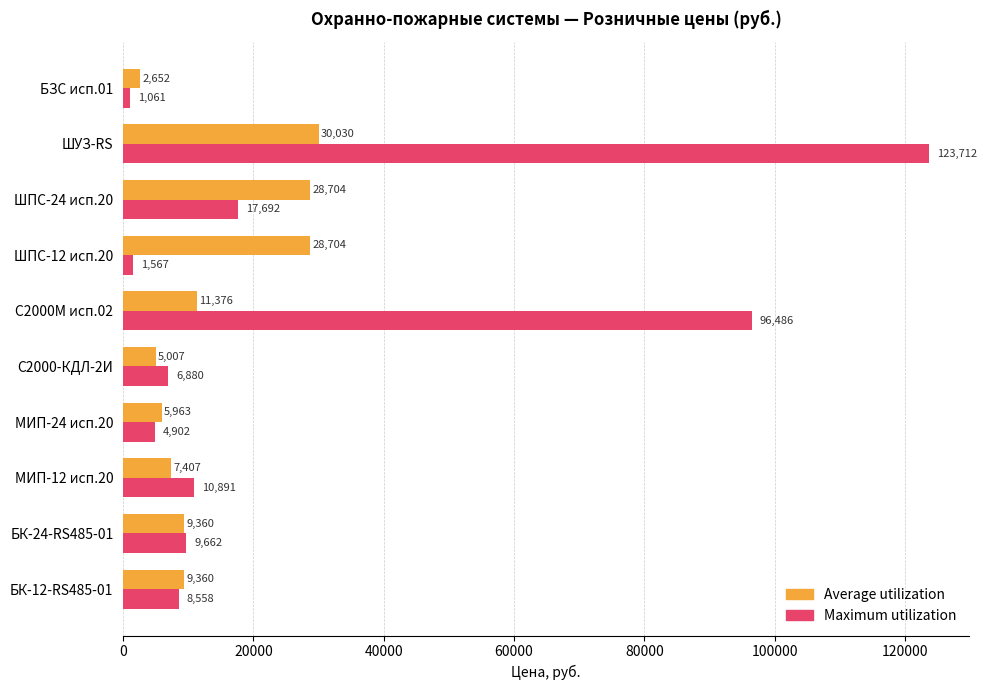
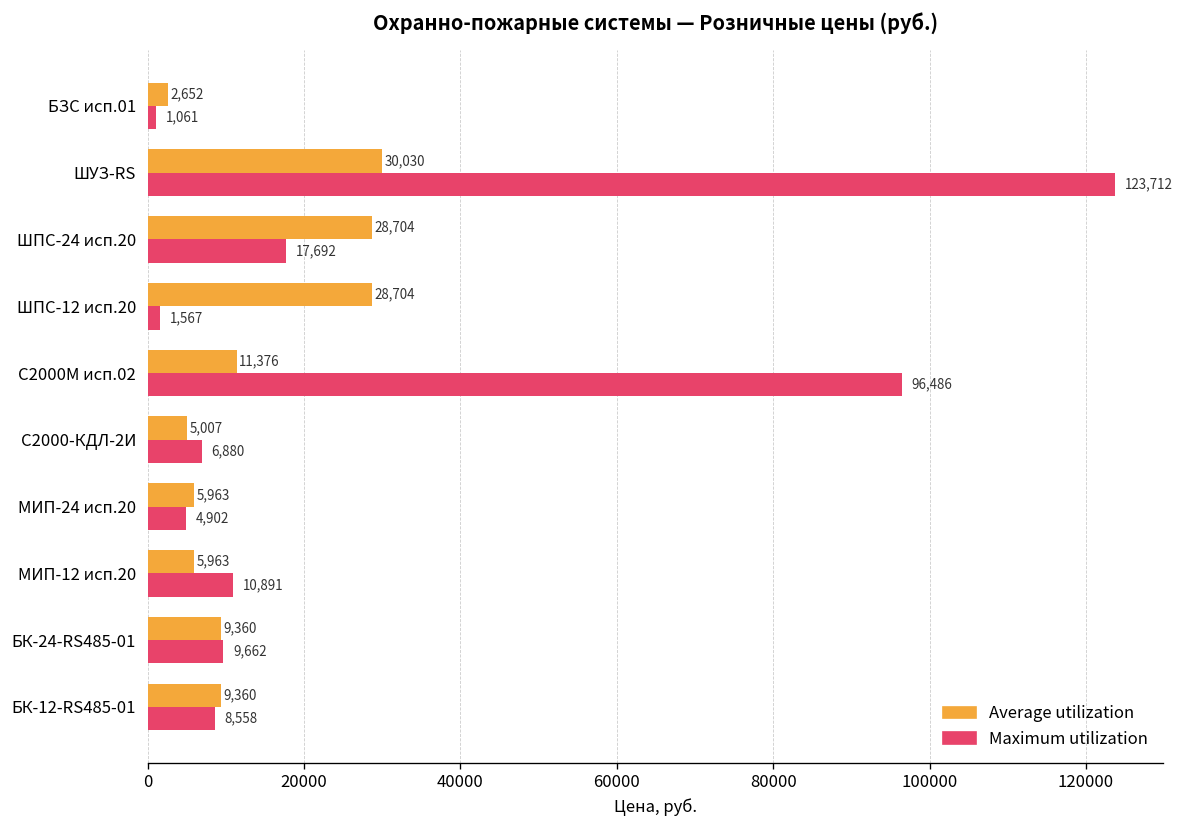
  {
    "Average utilization": {
      "БЗС исп.01": "2,652",
      "ШУЗ-RS": "30,030",
      "ШПС-24 исп.20": "28,704",
      "ШПС-12 исп.20": "28,704",
      "С2000М исп.02": "11,376",
      "С2000-КДЛ-2И": "5,007",
      "МИП-24 исп.20": "5,963",
-     "МИП-12 исп.20": "7,407",
+     "МИП-12 исп.20": "5,963",
      "БК-24-RS485-01": "9,360",
      "БК-12-RS485-01": "9,360"
    },
    "Maximum utilization": {
      "БЗС исп.01": "1,061",
      "ШУЗ-RS": "123,712",
      "ШПС-24 исп.20": "17,692",
      "ШПС-12 исп.20": "1,567",
      "С2000М исп.02": "96,486",
      "С2000-КДЛ-2И": "6,880",
      "МИП-24 исп.20": "4,902",
      "МИП-12 исп.20": "10,891",
      "БК-24-RS485-01": "9,662",
      "БК-12-RS485-01": "8,558"
    }
  }
